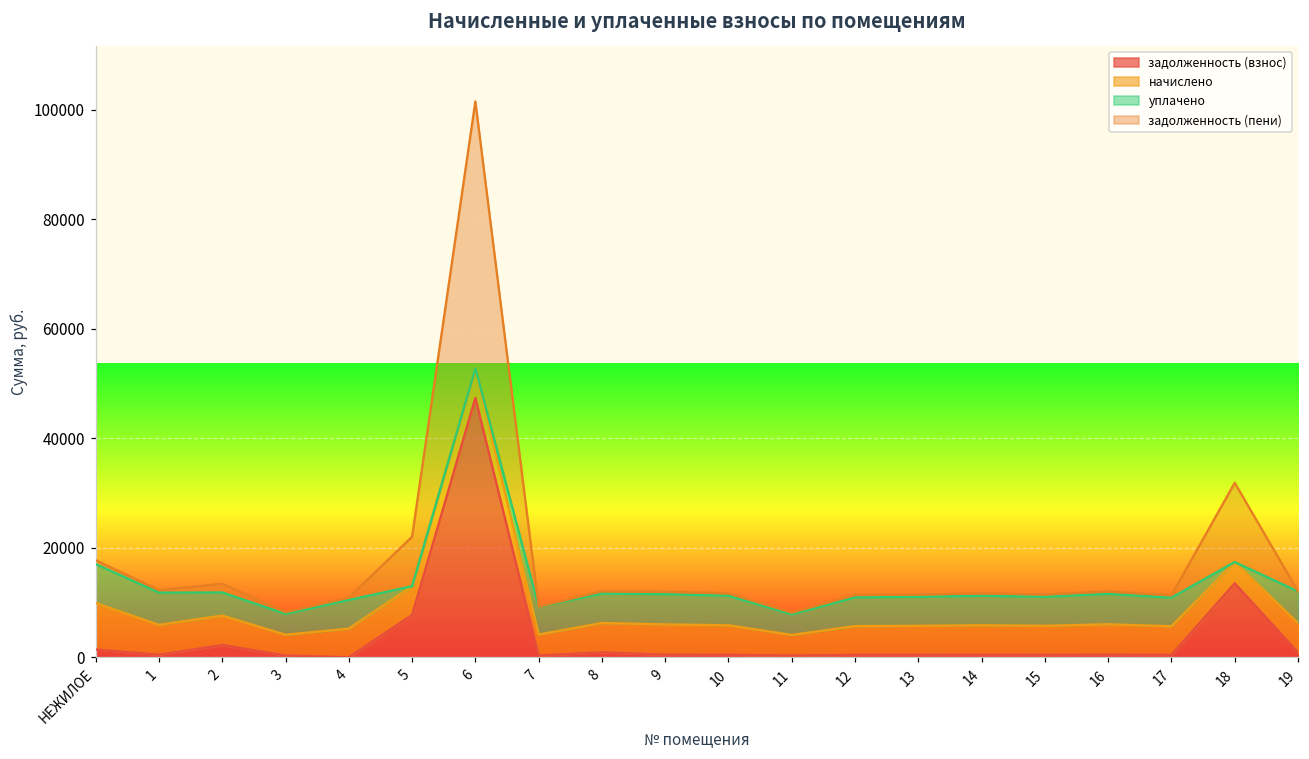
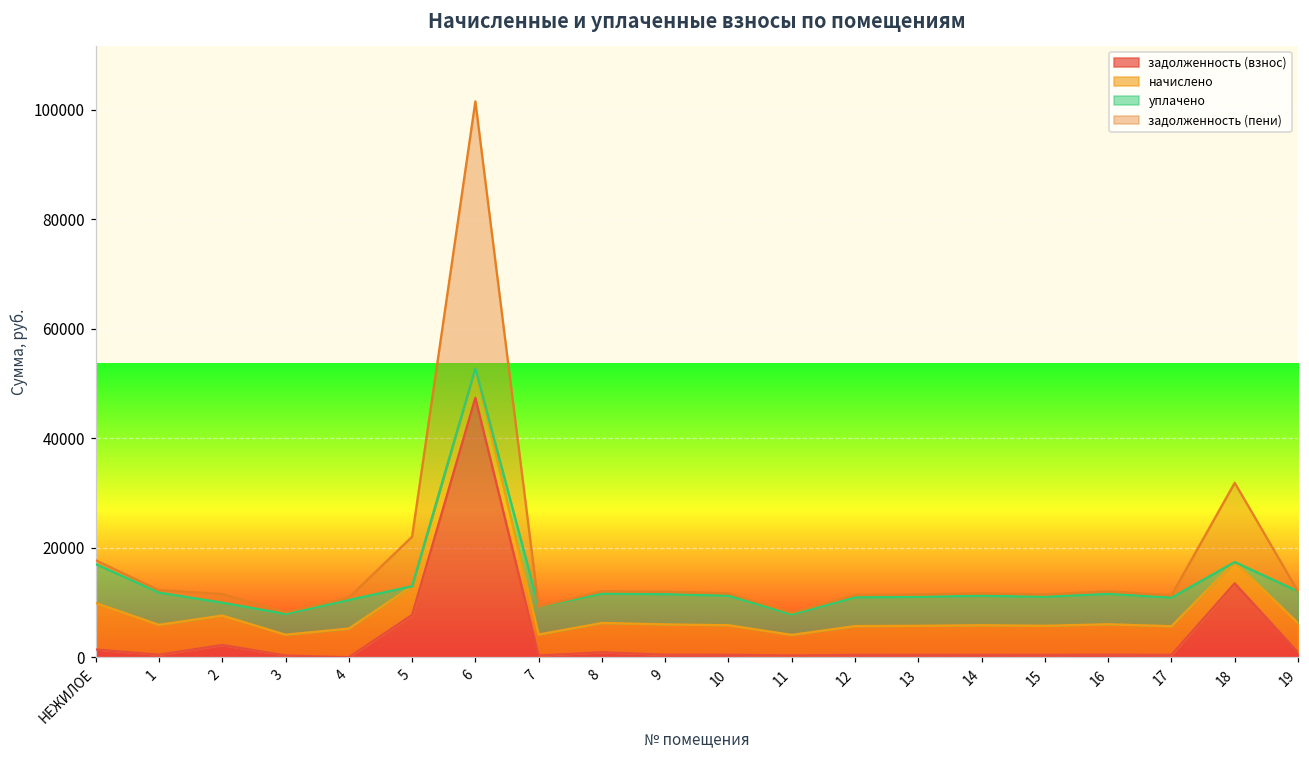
  {
    "уплачено": {
      "НЕЖИЛОЕ": 7000,
-     "2": 4000
+     "2": 2000
    }
  }
